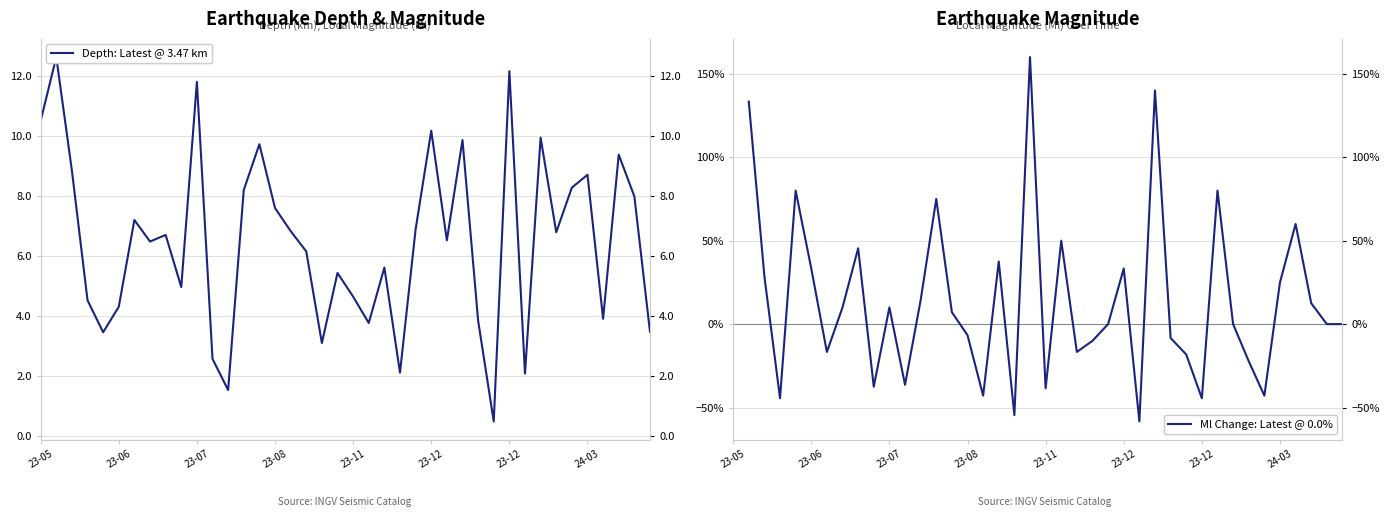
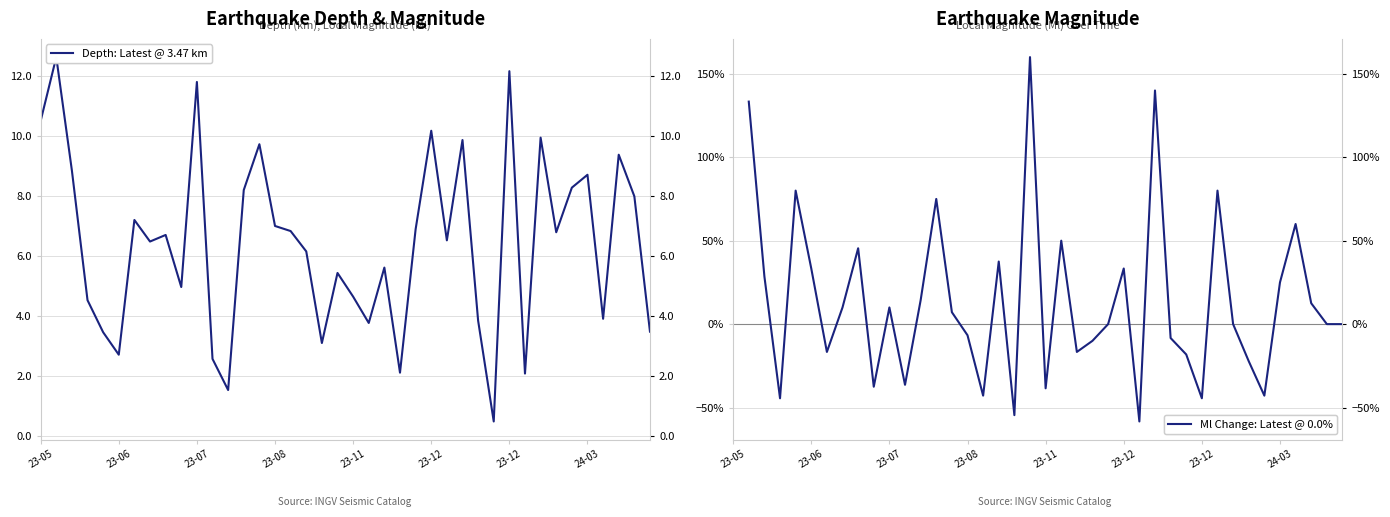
  {
    "Earthquake Depth & Magnitude": {
      "23-05": "10.5",
-     "23-06": "4.3",
+     "23-06": "2.7",
      "23-07": "11.8",
-     "23-08": "7.6",
+     "23-08": "7.0",
      "23-11": "4.6",
      "24-03": "8.7"
    },
    "Earthquake Magnitude": {
      "23-06": "33%",
      "23-07": "10%",
      "23-08": "-7%",
      "23-11": "-38%",
      "24-03": "25%"
    }
  }
